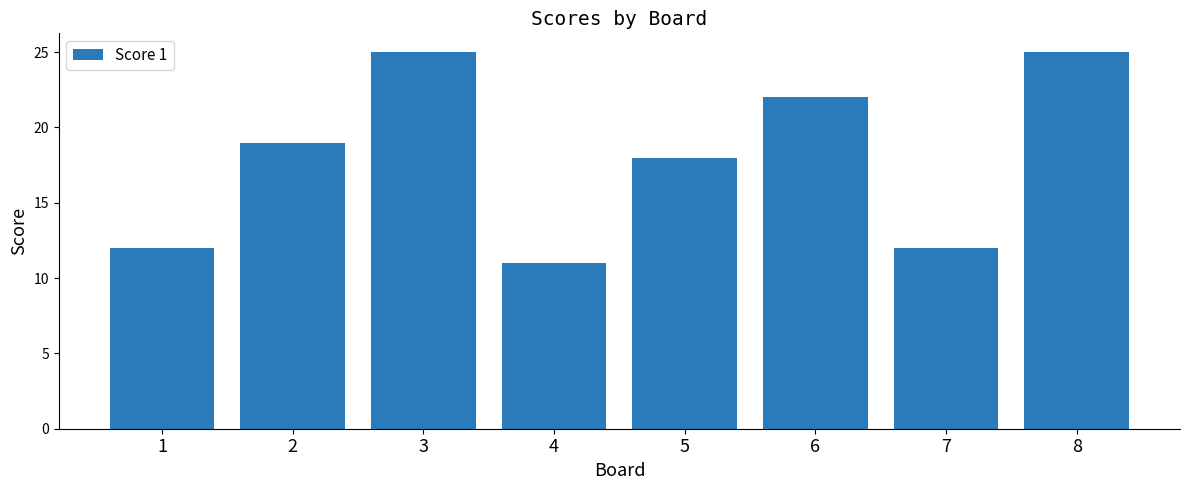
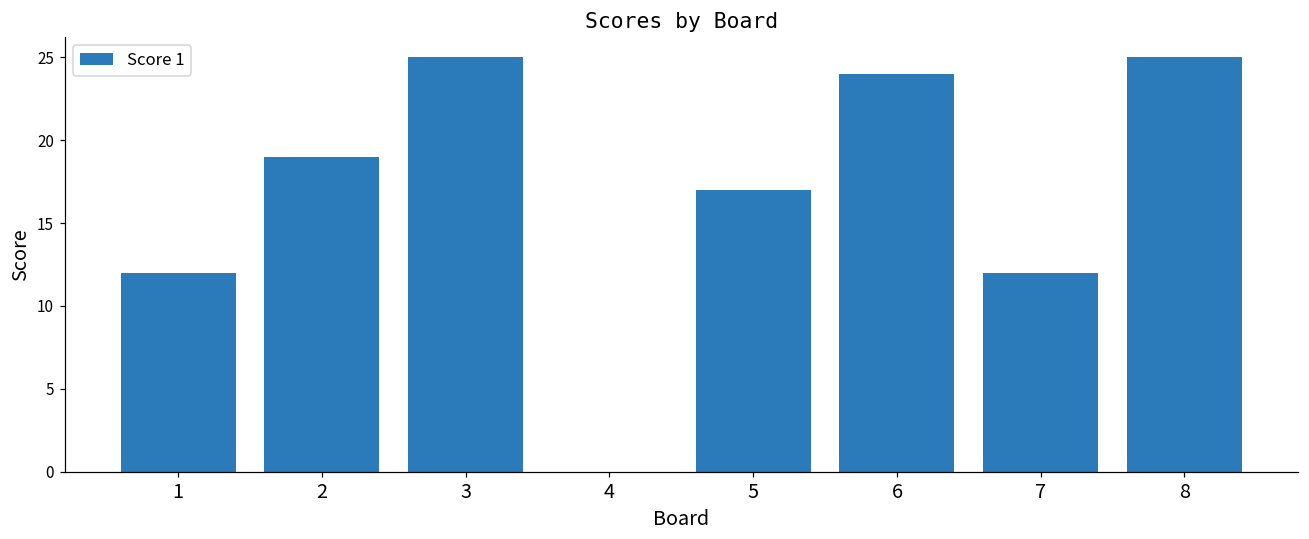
  {
    "1": 12,
    "2": 19,
    "3": 25,
-   "4": 11,
-   "5": 18,
-   "6": 22,
+   "4": 0,
+   "5": 17,
+   "6": 24,
    "7": 12,
    "8": 25
  }
